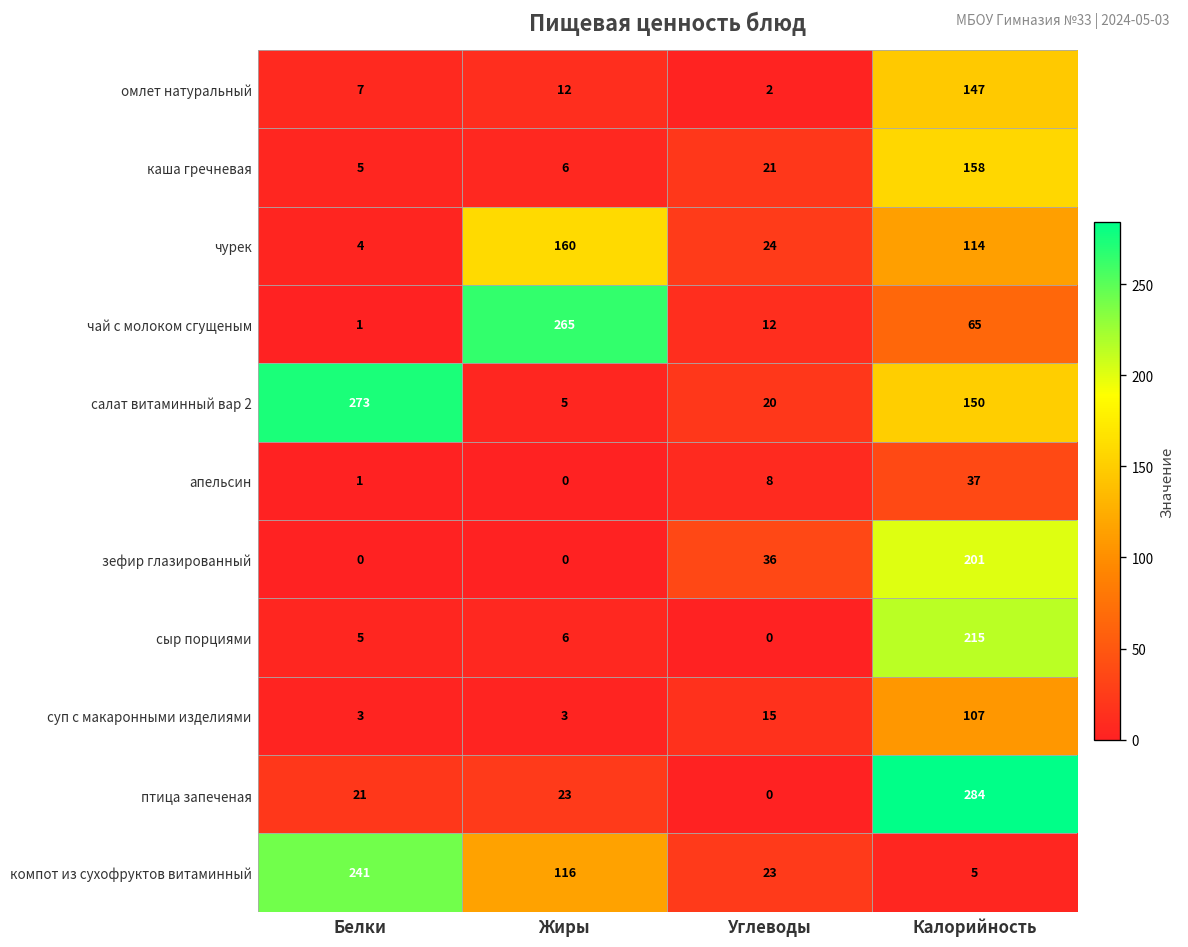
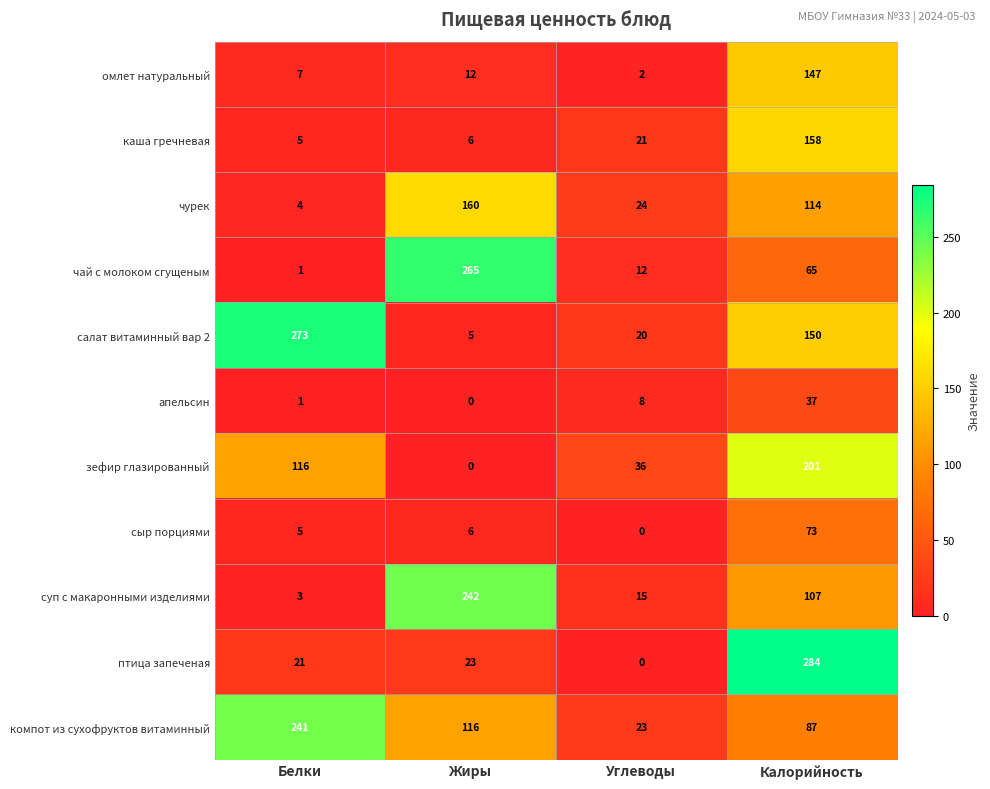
  {
    "омлет натуральный": {
      "Белки": 7,
      "Жиры": 12,
      "Углеводы": 2,
      "Калорийность": 147
    },
    "каша гречневая": {
      "Белки": 5,
      "Жиры": 6,
      "Углеводы": 21,
      "Калорийность": 158
    },
    "чурек": {
      "Белки": 4,
      "Жиры": 160,
      "Углеводы": 24,
      "Калорийность": 114
    },
    "чай с молоком сгущеным": {
      "Белки": 1,
      "Жиры": 265,
      "Углеводы": 12,
      "Калорийность": 65
    },
    "салат витаминный вар 2": {
      "Белки": 273,
      "Жиры": 5,
      "Углеводы": 20,
      "Калорийность": 150
    },
    "апельсин": {
      "Белки": 1,
      "Жиры": 0,
      "Углеводы": 8,
      "Калорийность": 37
    },
    "зефир глазированный": {
-     "Белки": 0,
+     "Белки": 116,
      "Жиры": 0,
      "Углеводы": 36,
      "Калорийность": 201
    },
    "сыр порциями": {
      "Белки": 5,
      "Жиры": 6,
      "Углеводы": 0,
-     "Калорийность": 215
+     "Калорийность": 73
    },
    "суп с макаронными изделиями": {
      "Белки": 3,
-     "Жиры": 3,
+     "Жиры": 242,
      "Углеводы": 15,
      "Калорийность": 107
    },
    "птица запеченая": {
      "Белки": 21,
      "Жиры": 23,
      "Углеводы": 0,
      "Калорийность": 284
    },
    "компот из сухофруктов витаминный": {
      "Белки": 241,
      "Жиры": 116,
      "Углеводы": 23,
-     "Калорийность": 5
+     "Калорийность": 87
    }
  }
